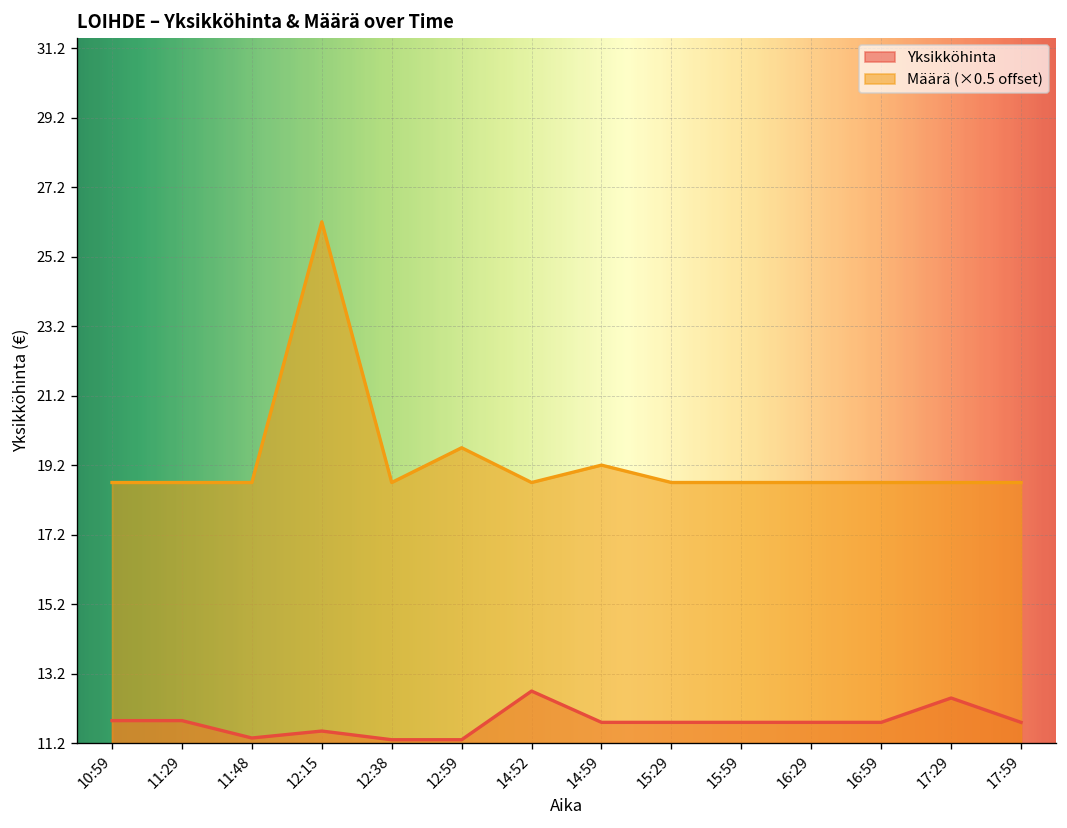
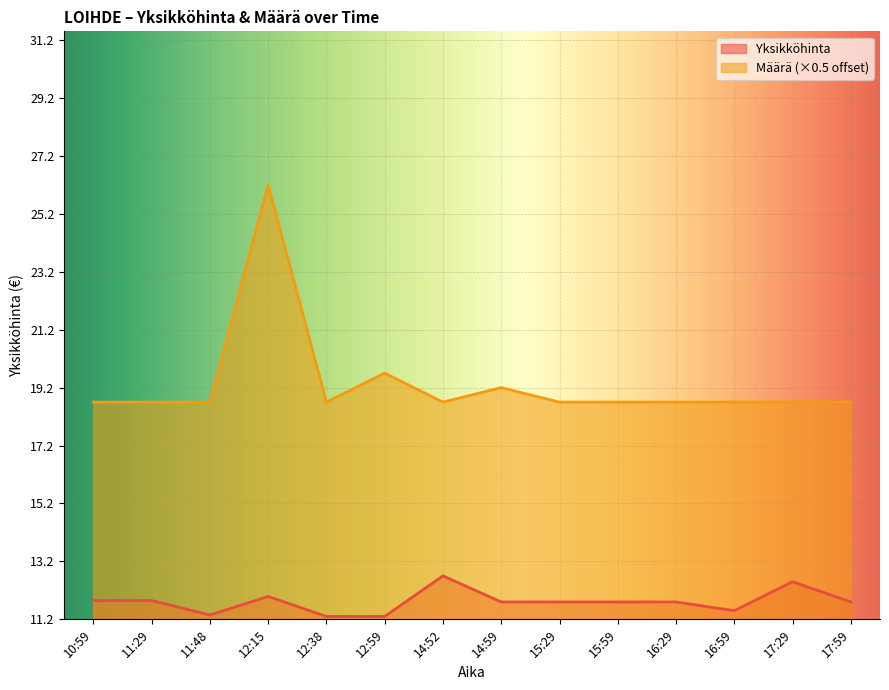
  {
    "Yksikköhinta": {
      "10:59": 11.9,
      "11:29": 11.9,
      "11:48": 11.4,
-     "12:15": 11.6,
+     "12:15": 12.0,
      "12:38": 11.3,
      "12:59": 11.3,
      "14:52": 12.7,
      "14:59": 11.8,
      "15:29": 11.8,
      "15:59": 11.8,
      "16:29": 11.8,
-     "16:59": 11.8,
+     "16:59": 11.5,
      "17:29": 12.5,
      "17:59": 11.8
    },
    "Määrä (×0.5 offset)": {
      "10:59": 18.7,
      "11:29": 18.7,
      "11:48": 18.7,
      "12:15": 26.2,
      "12:38": 18.7,
      "12:59": 19.7,
      "14:52": 18.7,
      "14:59": 19.2,
      "15:29": 18.7,
      "15:59": 18.7,
      "16:29": 18.7,
      "16:59": 18.7,
      "17:29": 18.7,
      "17:59": 18.7
    }
  }
